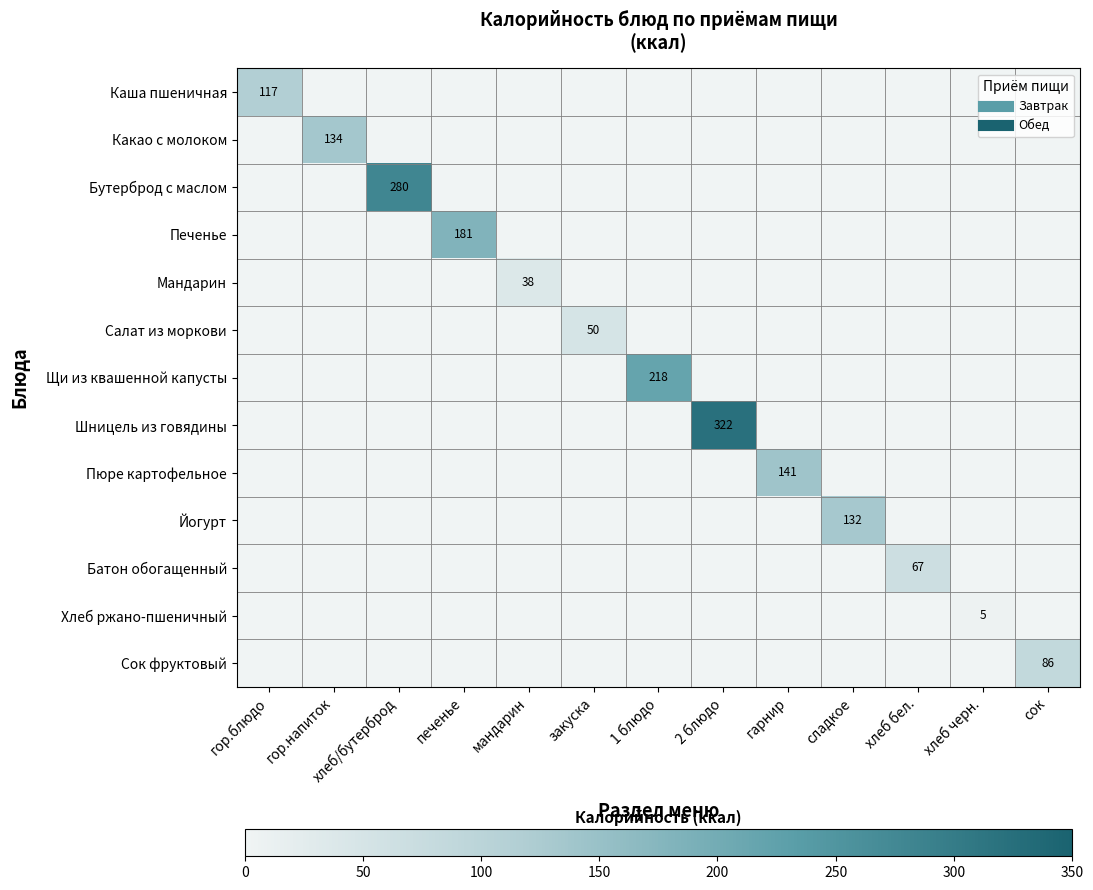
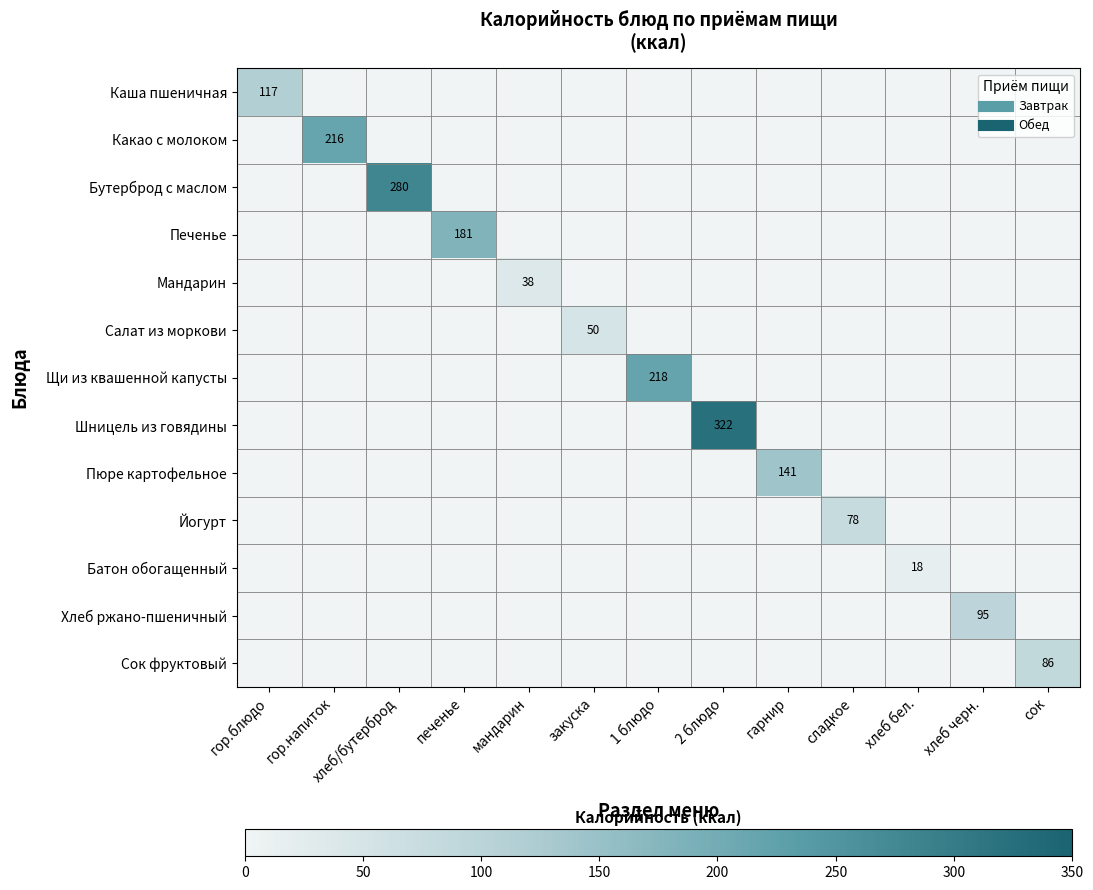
  {
    "Каша пшеничная": {
      "гор.блюдо": 117
    },
    "Какао с молоком": {
-     "гор.напиток": 134
+     "гор.напиток": 216
    },
    "Бутерброд с маслом": {
      "хлеб/бутерброд": 280
    },
    "Печенье": {
      "печенье": 181
    },
    "Мандарин": {
      "мандарин": 38
    },
    "Салат из моркови": {
      "закуска": 50
    },
    "Щи из квашенной капусты": {
      "1 блюдо": 218
    },
    "Шницель из говядины": {
      "2 блюдо": 322
    },
    "Пюре картофельное": {
      "гарнир": 141
    },
    "Йогурт": {
-     "сладкое": 132
+     "сладкое": 78
    },
    "Батон обогащенный": {
-     "хлеб бел.": 67
+     "хлеб бел.": 18
    },
    "Хлеб ржано-пшеничный": {
-     "хлеб черн.": 5
+     "хлеб черн.": 95
    },
    "Сок фруктовый": {
      "сок": 86
    }
  }
